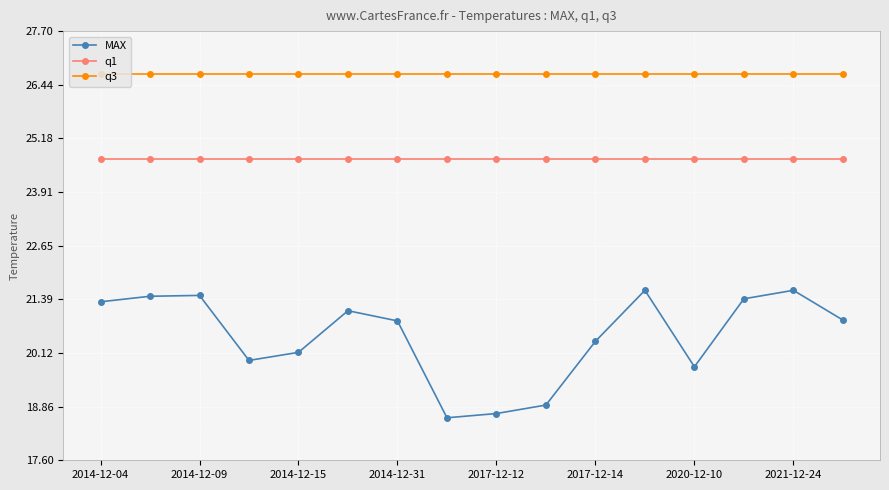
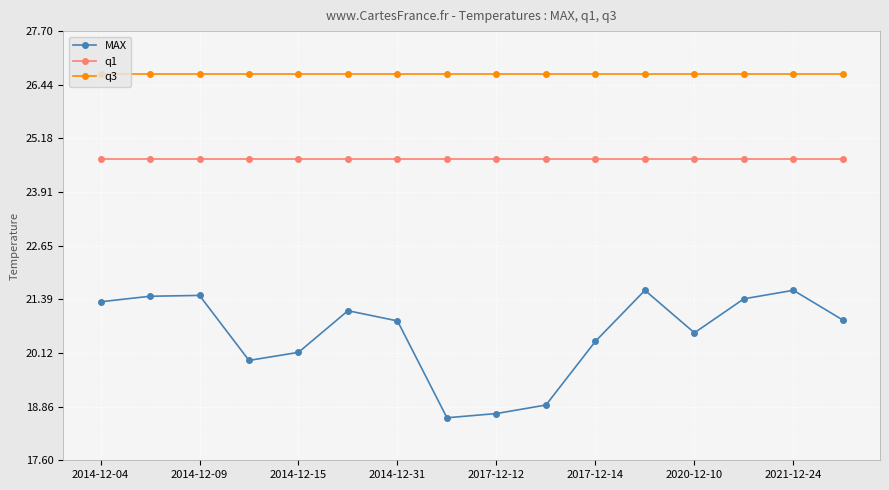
  {
    "MAX": {
      "2014-12-04": 21.3,
      "2014-12-09": 21.5,
      "2014-12-15": 20.1,
      "2014-12-31": 20.9,
      "2017-12-12": 18.7,
      "2017-12-14": 20.4,
-     "2020-12-10": 19.8,
+     "2020-12-10": 20.6,
      "2021-12-24": 21.6
    },
    "q1": {
      "2014-12-04": 24.7,
      "2014-12-09": 24.7,
      "2014-12-15": 24.7,
      "2014-12-31": 24.7,
      "2017-12-12": 24.7,
      "2017-12-14": 24.7,
      "2020-12-10": 24.7,
      "2021-12-24": 24.7
    },
    "q3": {
      "2014-12-09": 26.7,
      "2014-12-15": 26.7,
      "2014-12-31": 26.7,
      "2017-12-12": 26.7,
      "2017-12-14": 26.7,
      "2020-12-10": 26.7,
      "2021-12-24": 26.7
    }
  }
